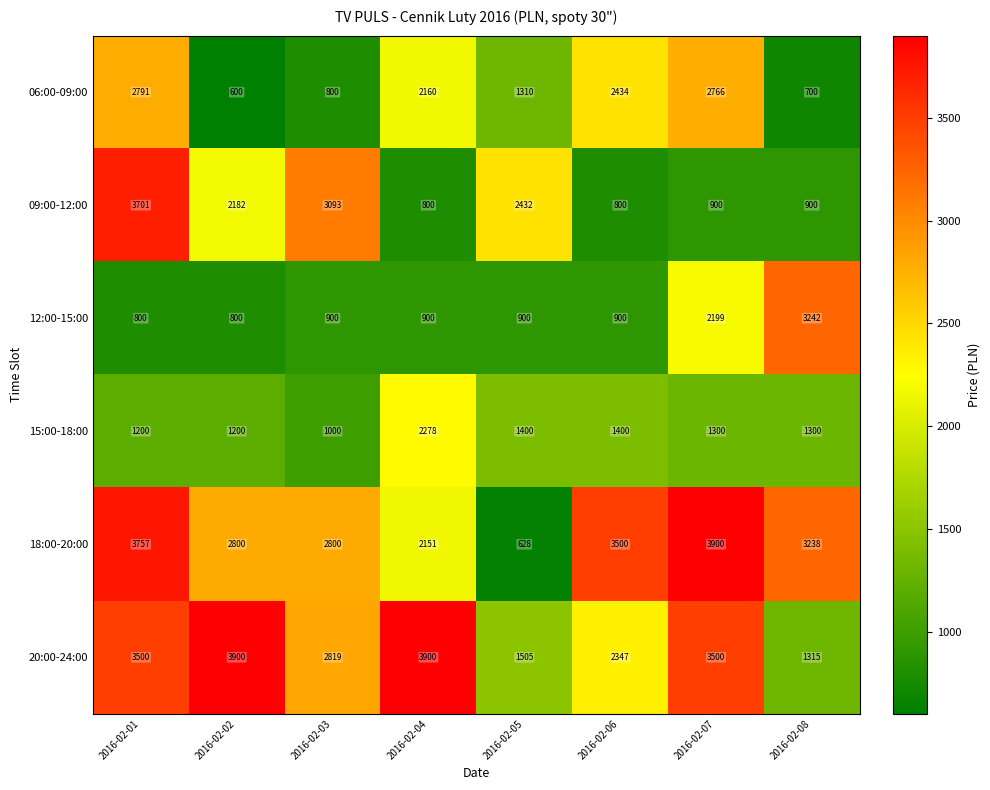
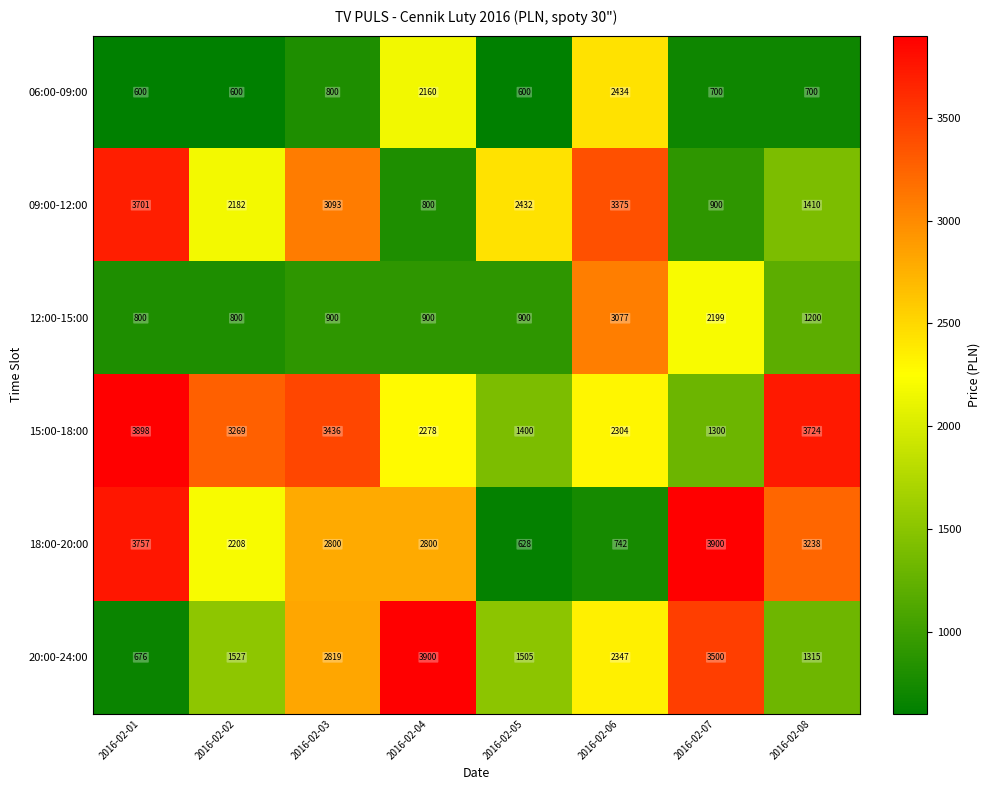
  {
    "06:00-09:00": {
-     "2016-02-01": 2791,
-     "2016-02-05": 1310,
-     "2016-02-07": 2766
+     "2016-02-01": 600,
+     "2016-02-05": 600,
+     "2016-02-07": 700
    },
    "09:00-12:00": {
-     "2016-02-06": 800,
-     "2016-02-08": 900
+     "2016-02-06": 3375,
+     "2016-02-08": 1410
    },
    "12:00-15:00": {
-     "2016-02-06": 900,
-     "2016-02-08": 3242
+     "2016-02-06": 3077,
+     "2016-02-08": 1200
    },
    "15:00-18:00": {
-     "2016-02-01": 1200,
-     "2016-02-02": 1200,
-     "2016-02-03": 1000,
-     "2016-02-06": 1400,
-     "2016-02-08": 1300
+     "2016-02-01": 3898,
+     "2016-02-02": 3269,
+     "2016-02-03": 3436,
+     "2016-02-06": 2304,
+     "2016-02-08": 3724
    },
    "18:00-20:00": {
-     "2016-02-02": 2800,
-     "2016-02-04": 2151,
-     "2016-02-06": 3500
+     "2016-02-02": 2208,
+     "2016-02-04": 2800,
+     "2016-02-06": 742
    },
    "20:00-24:00": {
-     "2016-02-01": 3500,
-     "2016-02-02": 3900
+     "2016-02-01": 676,
+     "2016-02-02": 1527
    }
  }
